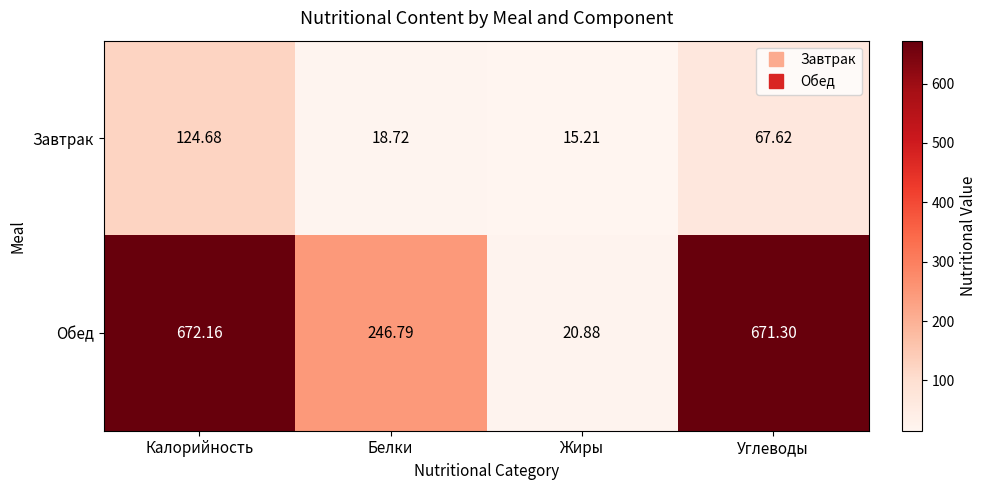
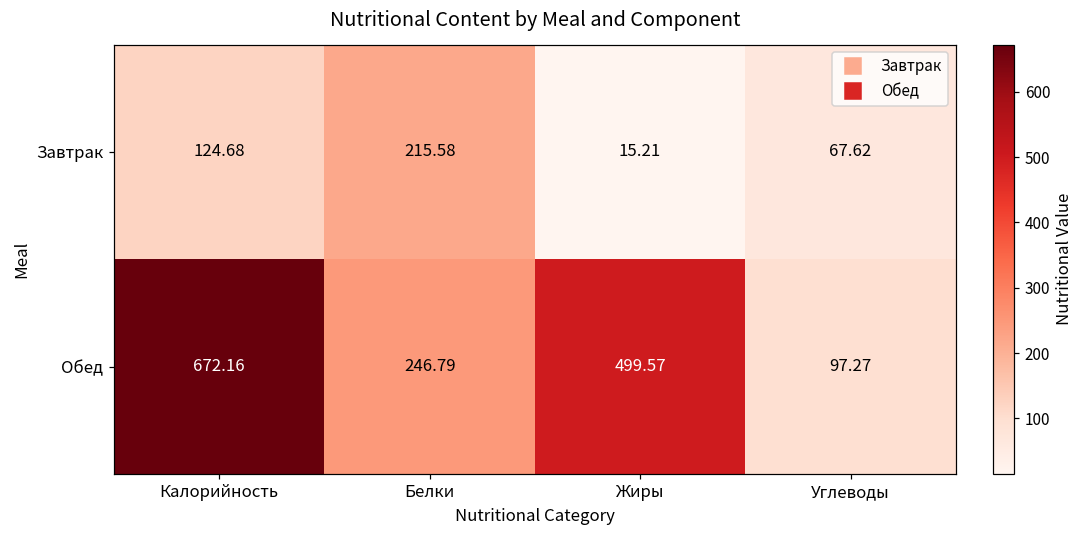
  {
    "Завтрак": {
      "Калорийность": 124.68,
-     "Белки": 18.72,
+     "Белки": 215.58,
      "Жиры": 15.21,
      "Углеводы": 67.62
    },
    "Обед": {
      "Калорийность": 672.16,
      "Белки": 246.79,
-     "Жиры": 20.88,
-     "Углеводы": 671.30
+     "Жиры": 499.57,
+     "Углеводы": 97.27
    }
  }
